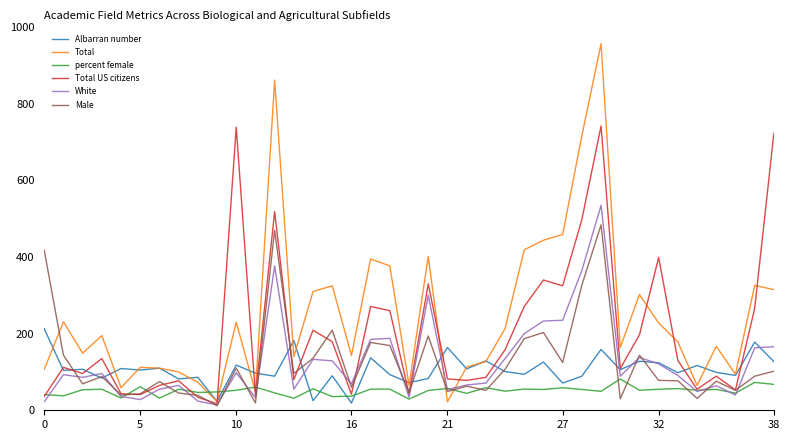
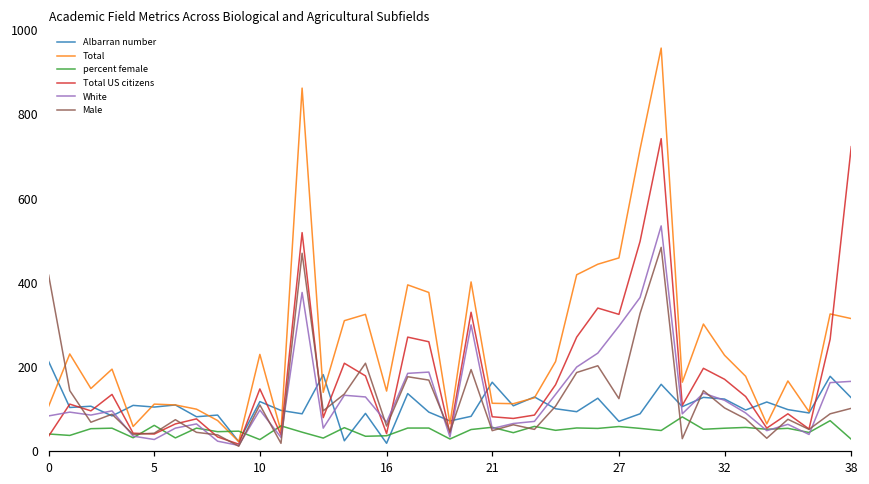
  {
    "Albarran number": {
      "0": 210,
      "5": 110,
      "10": 120,
      "16": 20,
      "21": 160,
      "27": 70,
      "38": 130
    },
    "Total": {
      "0": 110,
      "5": 110,
      "10": 230,
      "16": 140,
-     "21": 20,
+     "21": 110,
      "27": 460,
      "32": 230,
      "38": 320
    },
    "percent female": {
      "5": 60,
-     "10": 50,
+     "10": 30,
      "27": 60,
      "32": 50,
-     "38": 70
+     "38": 30
    },
    "Total US citizens": {
-     "10": 740,
+     "10": 150,
      "21": 80,
      "27": 330,
-     "32": 400,
+     "32": 170,
      "38": 720
    },
    "White": {
-     "0": 20,
+     "0": 80,
      "5": 30,
      "10": 100,
      "16": 70,
-     "27": 240,
+     "27": 300,
      "38": 170
    },
    "Male": {
      "0": 420,
      "10": 110,
      "16": 60,
      "27": 130,
-     "32": 80,
+     "32": 100,
      "38": 100
    }
  }
